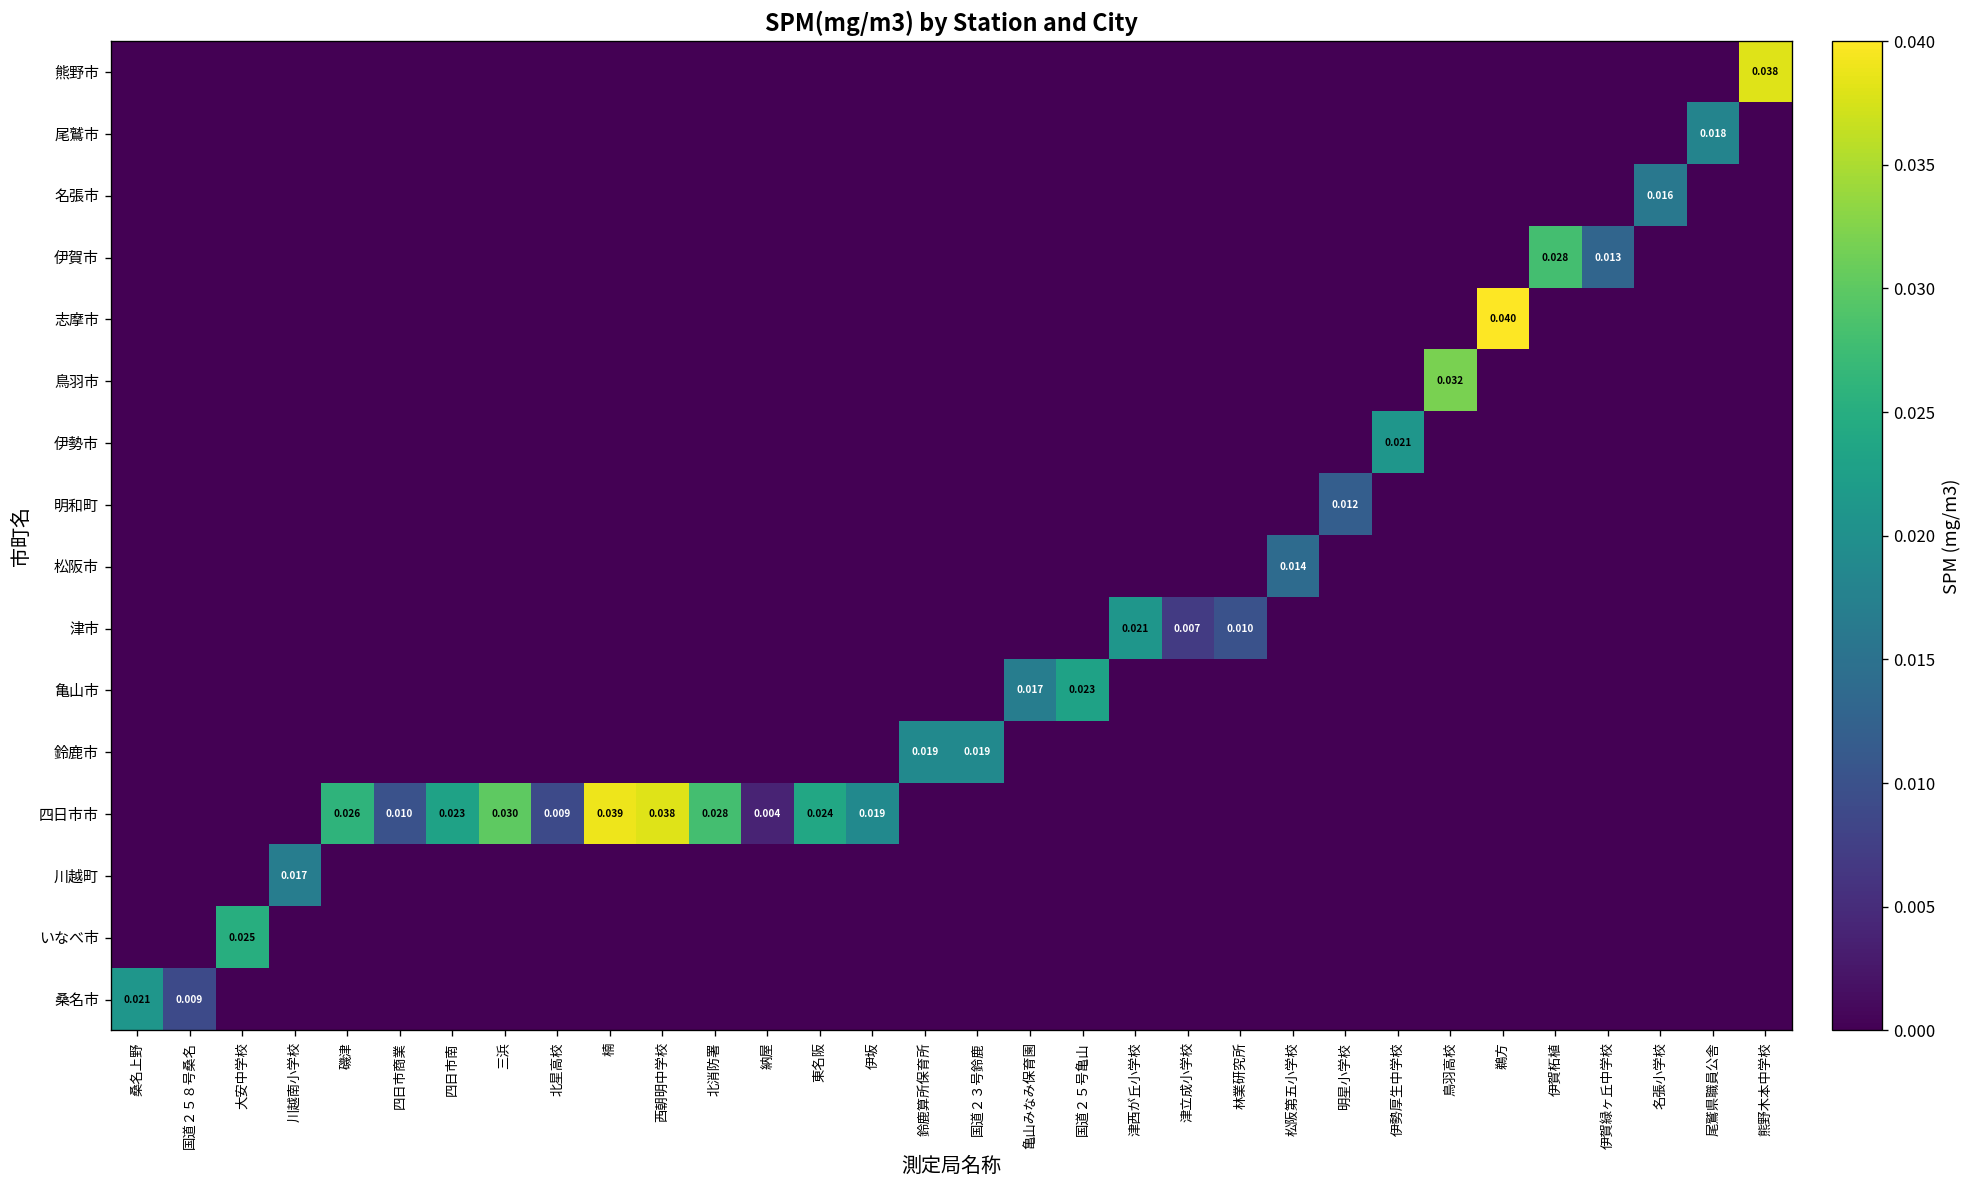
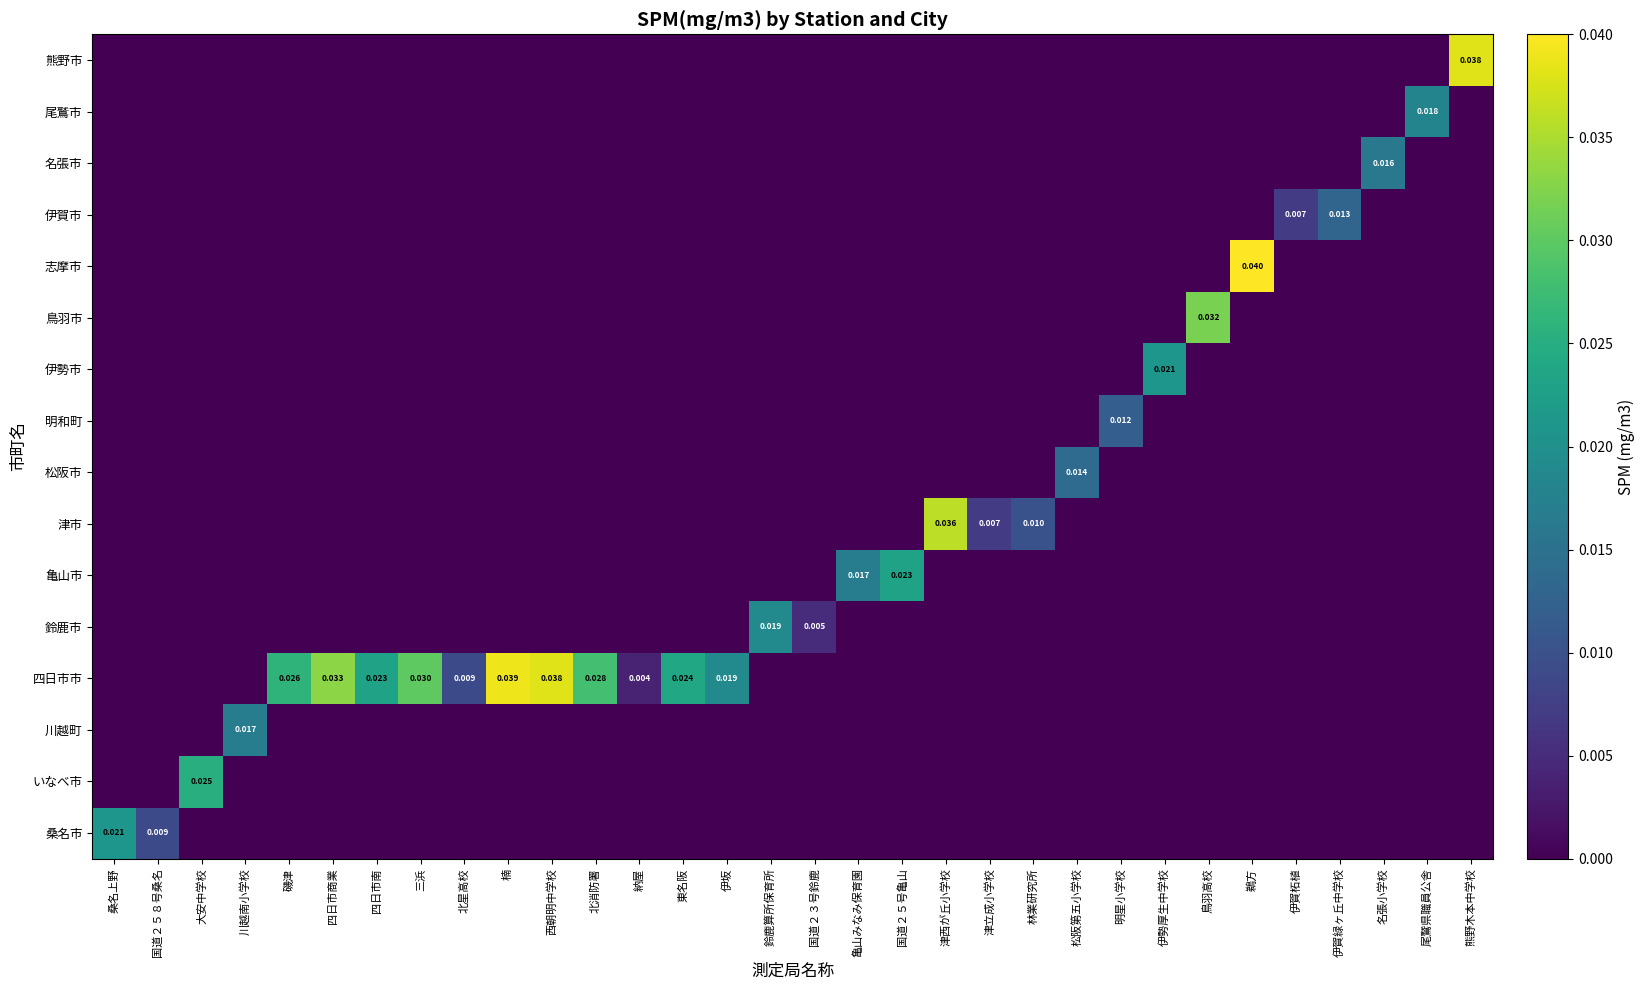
  {
    "熊野市": {
      "熊野木本中学校": 0.038
    },
    "尾鷲市": {
      "尾鷲県職員公舎": 0.018
    },
    "名張市": {
      "名張小学校": 0.016
    },
    "伊賀市": {
-     "伊賀柘植": 0.028,
+     "伊賀柘植": 0.007,
      "伊賀緑ヶ丘中学校": 0.013
    },
    "志摩市": {
      "鵜方": 0.040
    },
    "鳥羽市": {
      "鳥羽高校": 0.032
    },
    "伊勢市": {
      "伊勢厚生中学校": 0.021
    },
    "明和町": {
      "明星小学校": 0.012
    },
    "松阪市": {
      "松阪第五小学校": 0.014
    },
    "津市": {
-     "津西が丘小学校": 0.021,
+     "津西が丘小学校": 0.036,
      "津立成小学校": 0.007,
      "林業研究所": 0.010
    },
    "亀山市": {
      "亀山みなみ保育園": 0.017,
      "国道２５号亀山": 0.023
    },
    "鈴鹿市": {
      "鈴鹿算所保育所": 0.019,
-     "国道２３号鈴鹿": 0.019
+     "国道２３号鈴鹿": 0.005
    },
    "四日市市": {
      "磯津": 0.026,
-     "四日市商業": 0.010,
+     "四日市商業": 0.033,
      "四日市南": 0.023,
      "三浜": 0.030,
      "北星高校": 0.009,
      "楠": 0.039,
      "西朝明中学校": 0.038,
      "北消防署": 0.028,
      "納屋": 0.004,
      "東名阪": 0.024,
      "伊坂": 0.019
    },
    "川越町": {
      "川越南小学校": 0.017
    },
    "いなべ市": {
      "大安中学校": 0.025
    },
    "桑名市": {
      "桑名上野": 0.021,
      "国道２５８号桑名": 0.009
    }
  }
